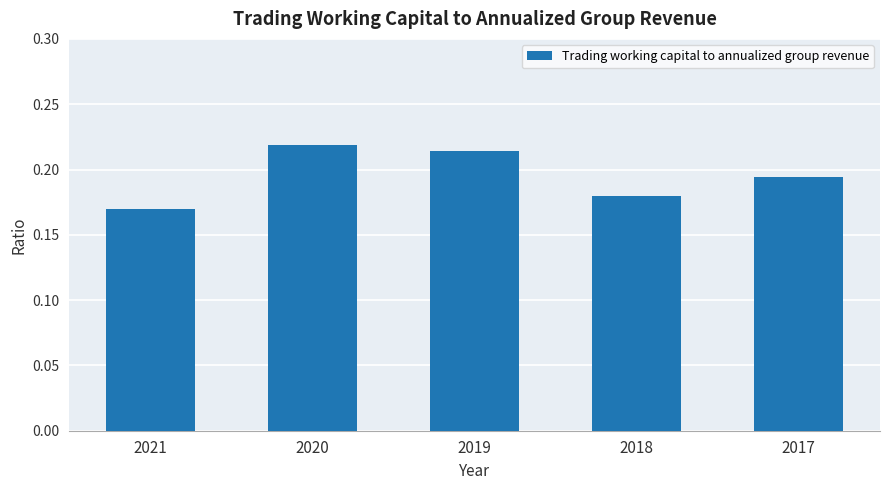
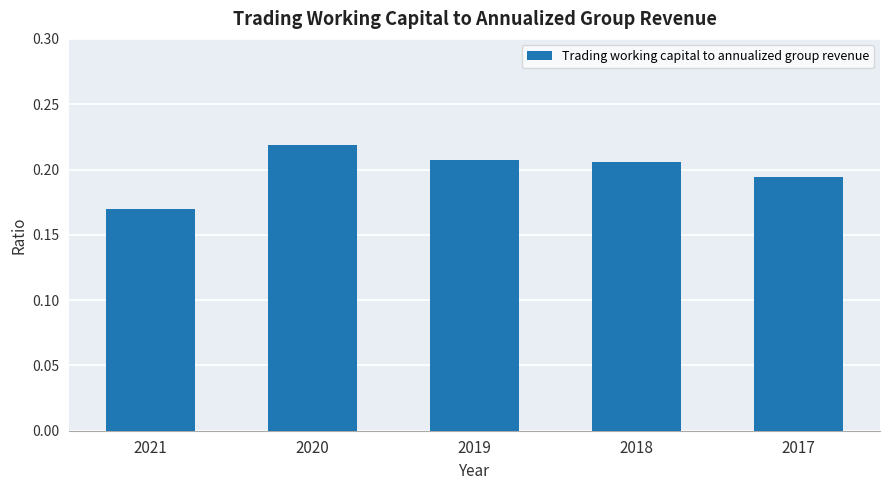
  {
    "2021": 0.170,
    "2020": 0.219,
-   "2019": 0.214,
-   "2018": 0.180,
+   "2019": 0.207,
+   "2018": 0.206,
    "2017": 0.194
  }
